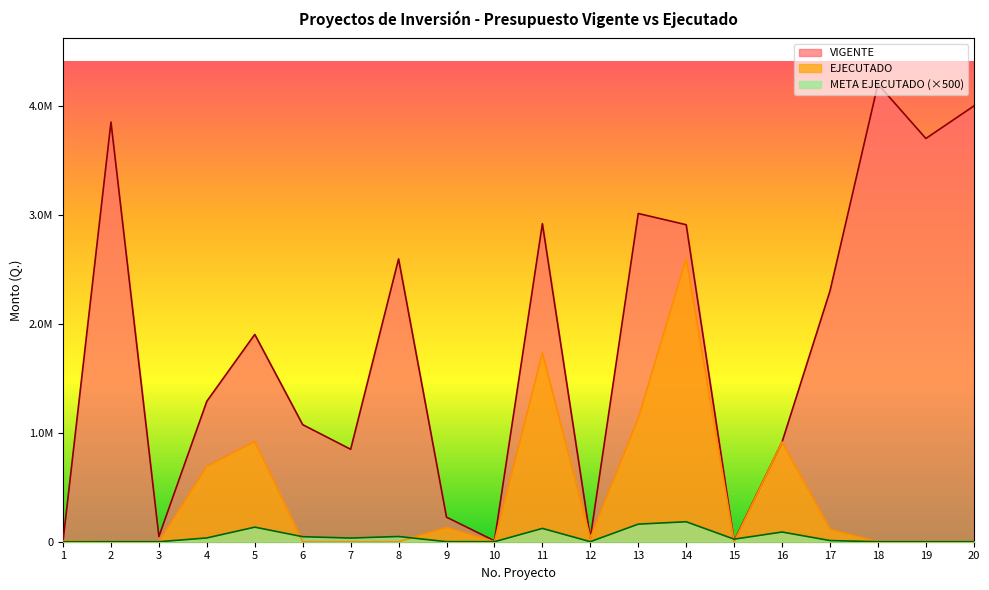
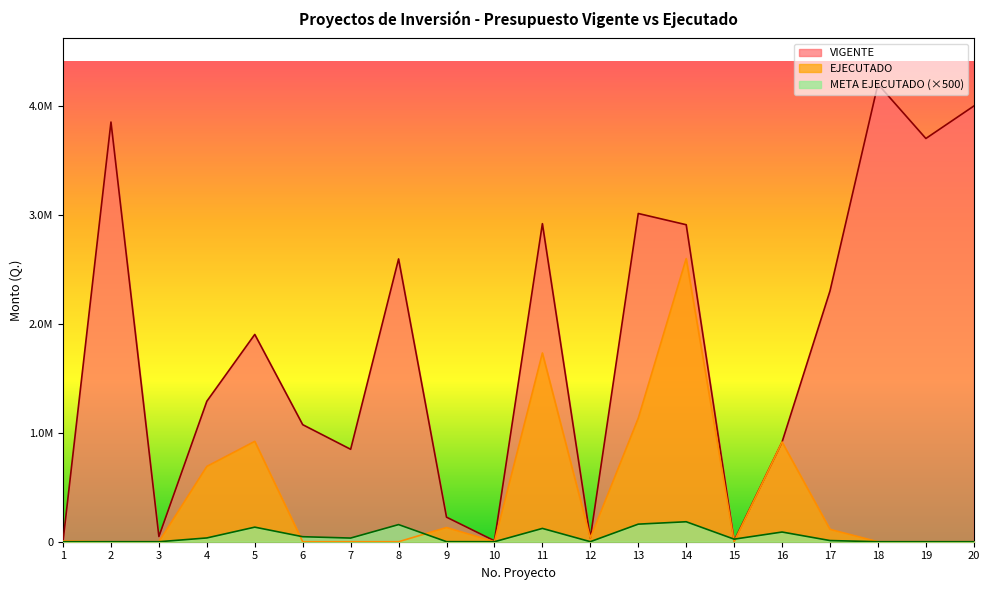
  {
    "VIGENTE": {
      "2": 3850000,
      "3": 50000,
      "4": 1290000,
      "5": 1900000,
      "6": 1070000,
      "7": 850000,
      "8": 2600000,
      "9": 230000,
      "11": 2920000,
      "13": 3010000,
      "14": 2910000,
      "17": 2300000,
      "19": 3700000,
      "20": 4000000
    },
    "EJECUTADO": {
      "4": 690000,
      "5": 920000,
      "6": 0,
      "7": 0,
      "8": 0,
      "9": 130000,
      "11": 1730000,
      "13": 1130000,
      "14": 2600000,
      "17": 110000
    },
    "META EJECUTADO (×500)": {
      "4": 30000,
      "5": 130000,
      "6": 50000,
      "7": 30000,
-     "8": 50000,
+     "8": 160000,
      "9": 0,
      "11": 120000,
      "12": 0,
      "13": 160000,
      "14": 180000,
      "16": 90000,
      "17": 10000
    }
  }
